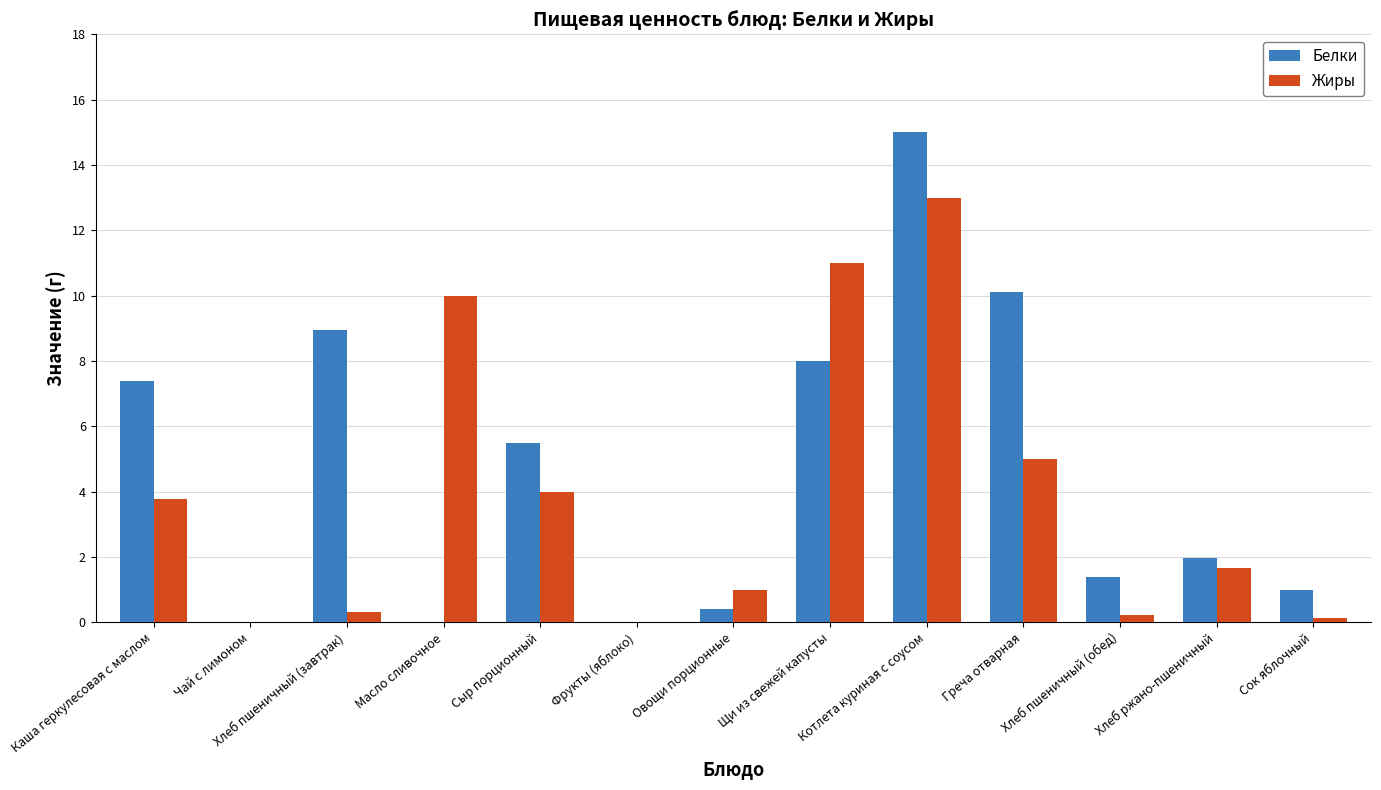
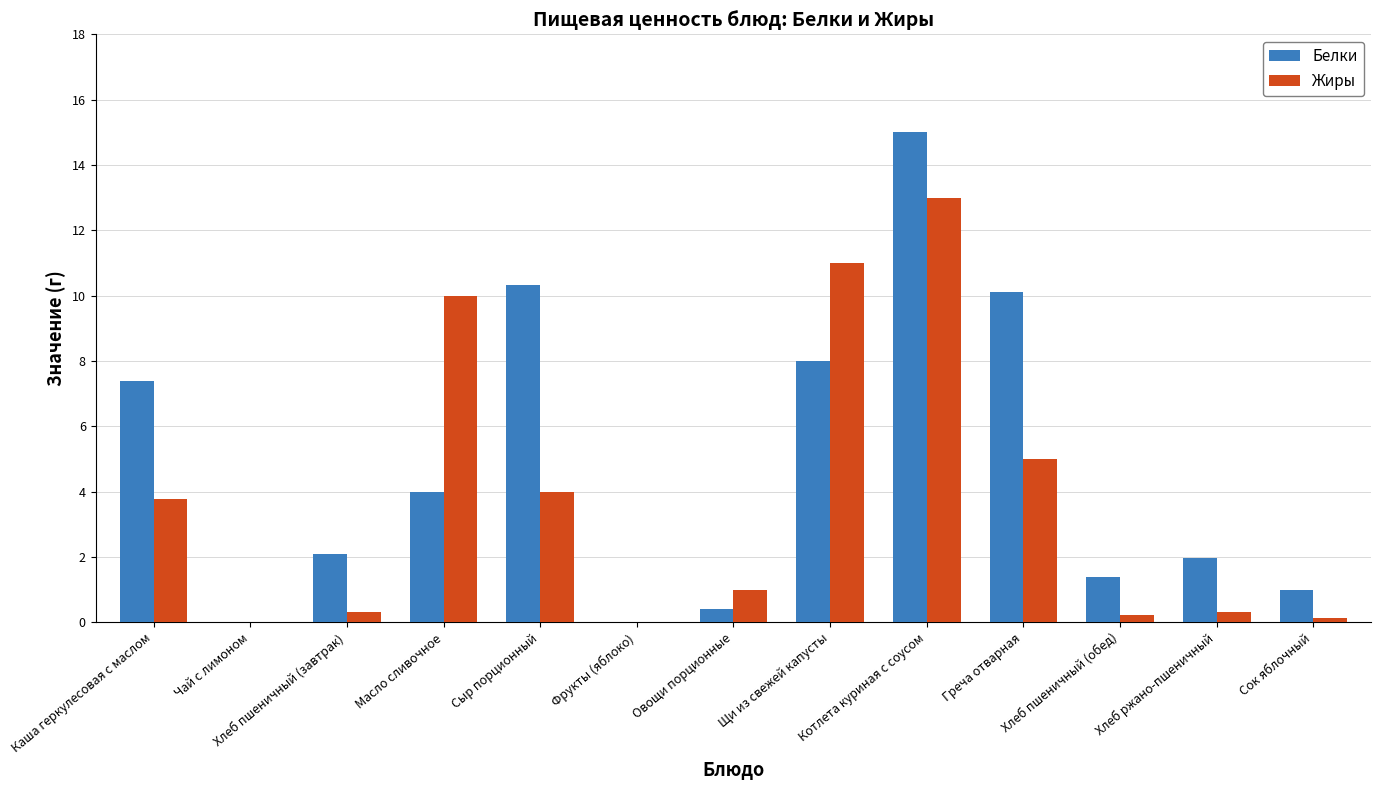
  {
    "Белки": {
      "Каша геркулесовая с маслом": 7.4,
      "Чай с лимоном": 0.0,
-     "Хлеб пшеничный (завтрак)": 9.0,
-     "Масло сливочное": 0,
-     "Сыр порционный": 5.5,
+     "Хлеб пшеничный (завтрак)": 2.1,
+     "Масло сливочное": 4,
+     "Сыр порционный": 10.3,
      "Фрукты (яблоко)": 0.0,
      "Овощи порционные": 0.4,
      "Щи из свежей капусты": 8.0,
      "Котлета куриная с соусом": 15.0,
      "Греча отварная": 10.1,
      "Хлеб пшеничный (обед)": 1.4,
      "Хлеб ржано-пшеничный": 2.0,
      "Сок яблочный": 1.0
    },
    "Жиры": {
      "Каша геркулесовая с маслом": 3.8,
      "Чай с лимоном": 0.0,
      "Хлеб пшеничный (завтрак)": 0.3,
      "Масло сливочное": 10.0,
      "Сыр порционный": 4.0,
      "Фрукты (яблоко)": 0.0,
      "Овощи порционные": 1.0,
      "Щи из свежей капусты": 11.0,
      "Котлета куриная с соусом": 13.0,
      "Греча отварная": 5.0,
      "Хлеб пшеничный (обед)": 0.2,
-     "Хлеб ржано-пшеничный": 1.7,
+     "Хлеб ржано-пшеничный": 0.3,
      "Сок яблочный": 0.1
    }
  }
